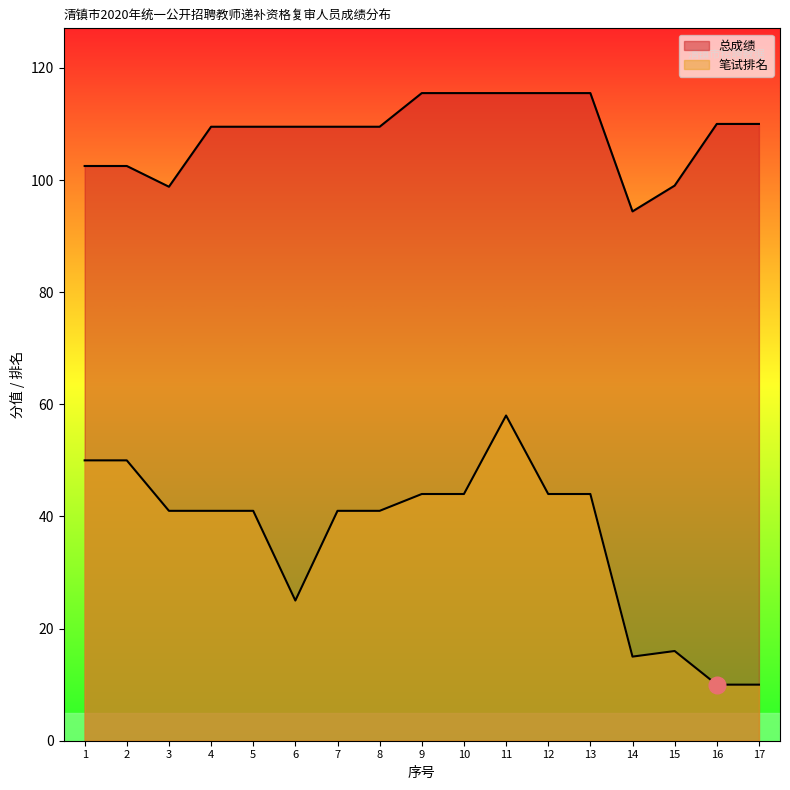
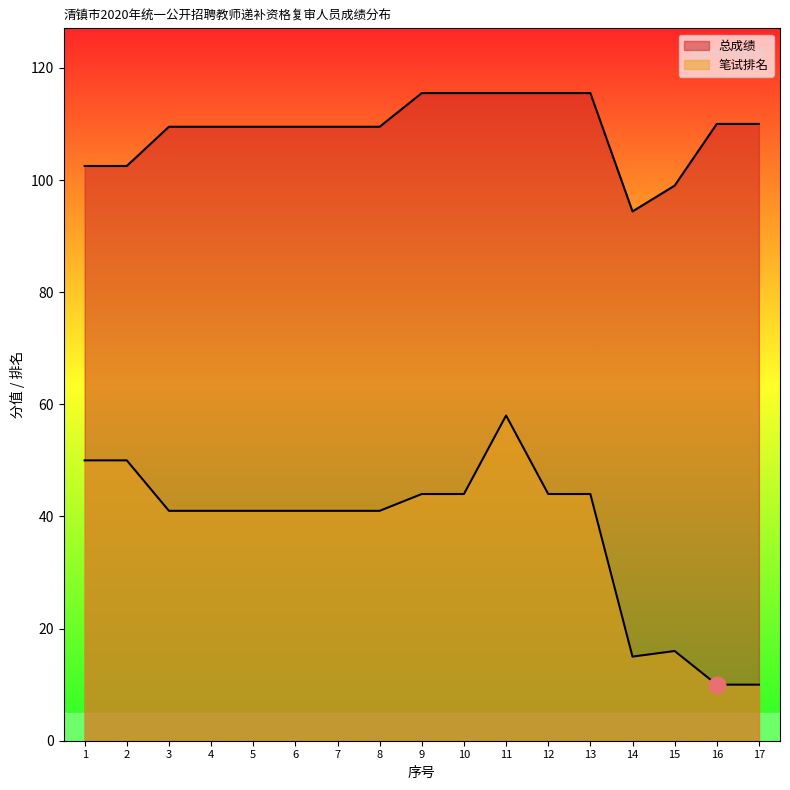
  {
    "总成绩": {
      "1": 103,
      "2": 103,
-     "3": 99,
+     "3": 110,
      "4": 110,
      "5": 110,
      "6": 110,
      "7": 110,
      "8": 110,
      "9": 116,
      "10": 116,
      "11": 116,
      "12": 116,
      "13": 116,
      "14": 94,
      "15": 99,
      "16": 110,
      "17": 110
    },
    "笔试排名": {
      "1": 50,
      "2": 50,
      "3": 41,
      "4": 41,
      "5": 41,
-     "6": 25,
+     "6": 41,
      "7": 41,
      "8": 41,
      "9": 44,
      "10": 44,
      "11": 58,
      "12": 44,
      "13": 44,
      "14": 15,
      "15": 16,
      "17": 10
    }
  }
